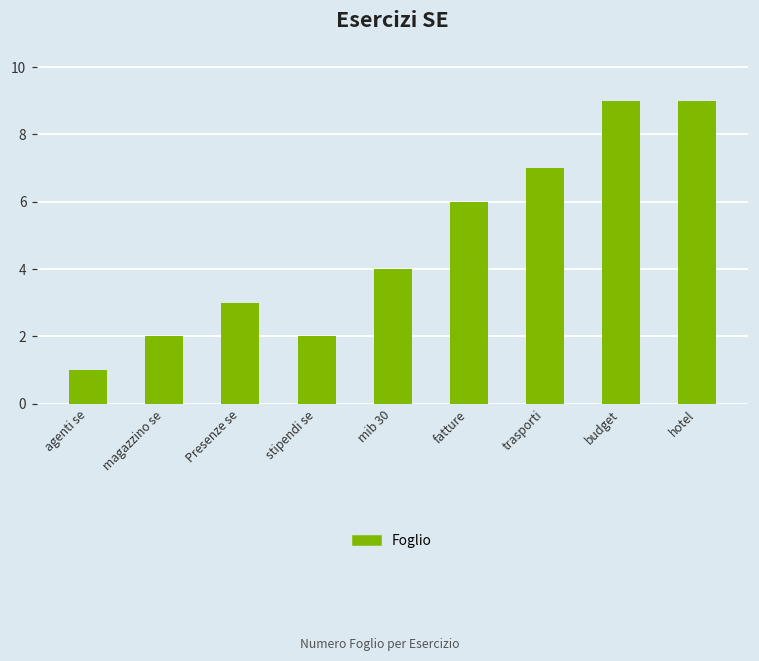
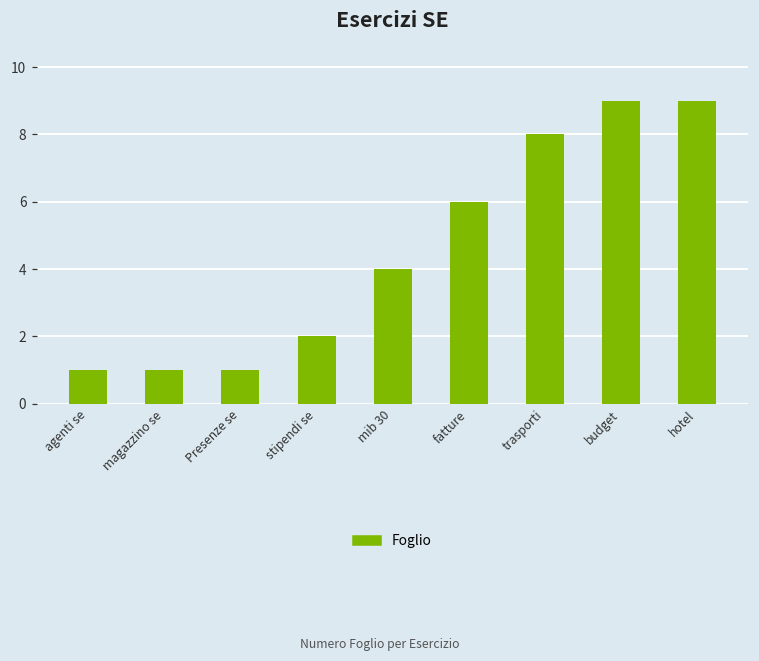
  {
    "agenti se": 1,
-   "magazzino se": 2,
-   "Presenze se": 3,
+   "magazzino se": 1,
+   "Presenze se": 1,
    "stipendi se": 2,
    "mib 30": 4,
    "fatture": 6,
-   "trasporti": 7,
+   "trasporti": 8,
    "budget": 9,
    "hotel": 9
  }
